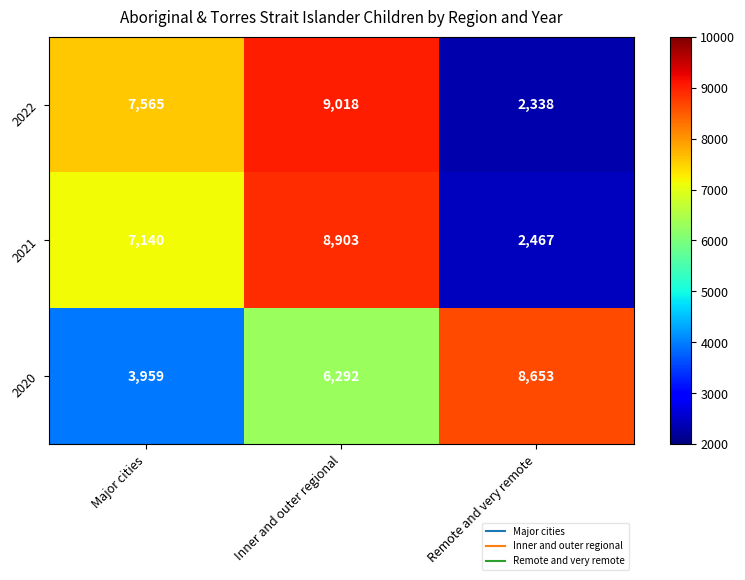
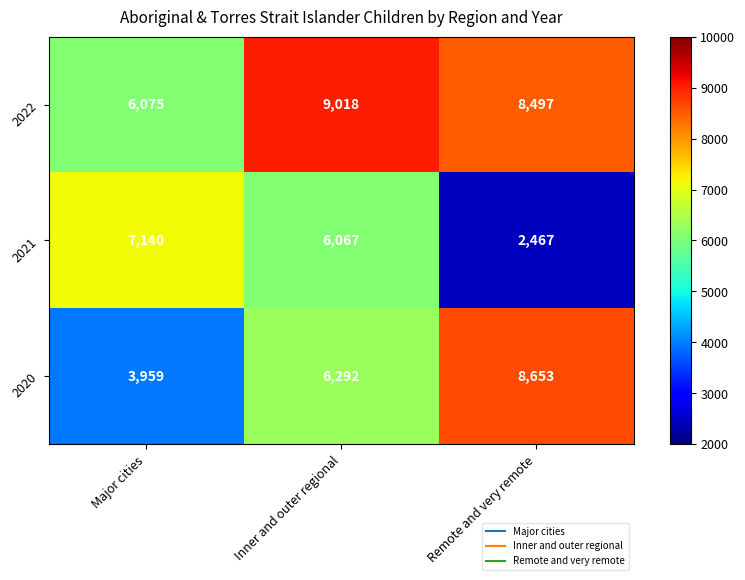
  {
    "2022": {
-     "Major cities": "7,565",
+     "Major cities": "6,075",
      "Inner and outer regional": "9,018",
-     "Remote and very remote": "2,338"
+     "Remote and very remote": "8,497"
    },
    "2021": {
      "Major cities": "7,140",
-     "Inner and outer regional": "8,903",
+     "Inner and outer regional": "6,067",
      "Remote and very remote": "2,467"
    },
    "2020": {
      "Major cities": "3,959",
      "Inner and outer regional": "6,292",
      "Remote and very remote": "8,653"
    }
  }
